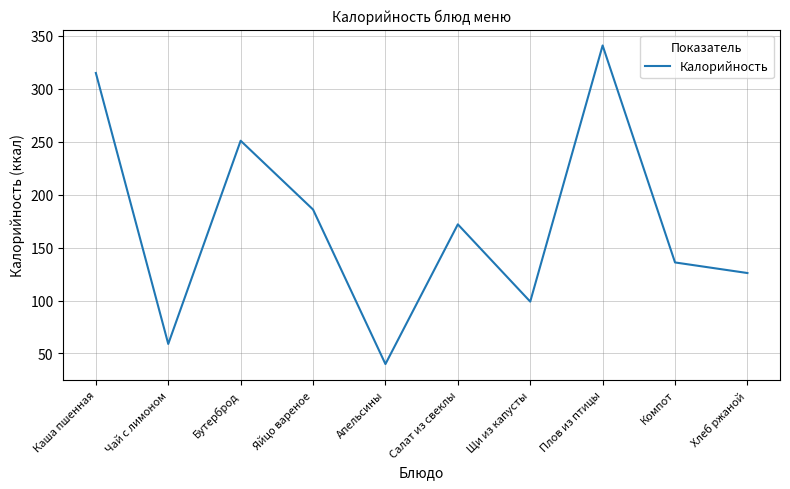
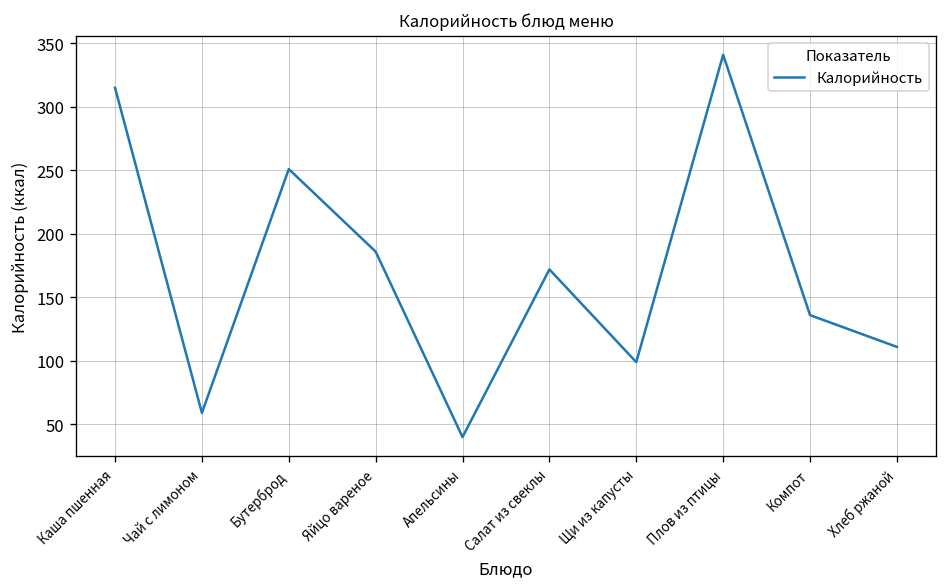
  {
    "Каша пшенная": 315,
    "Чай с лимоном": 59,
    "Бутерброд": 251,
    "Яйцо вареное": 186,
    "Апельсины": 40,
    "Салат из свеклы": 172,
    "Щи из капусты": 99,
    "Плов из птицы": 341,
    "Компот": 136,
-   "Хлеб ржаной": 126
+   "Хлеб ржаной": 111
  }
